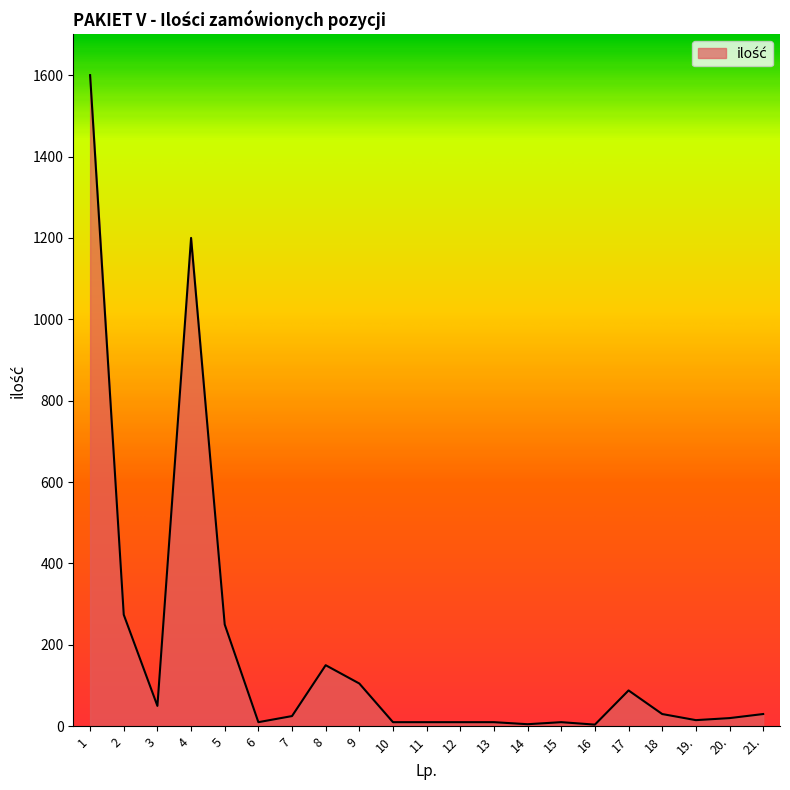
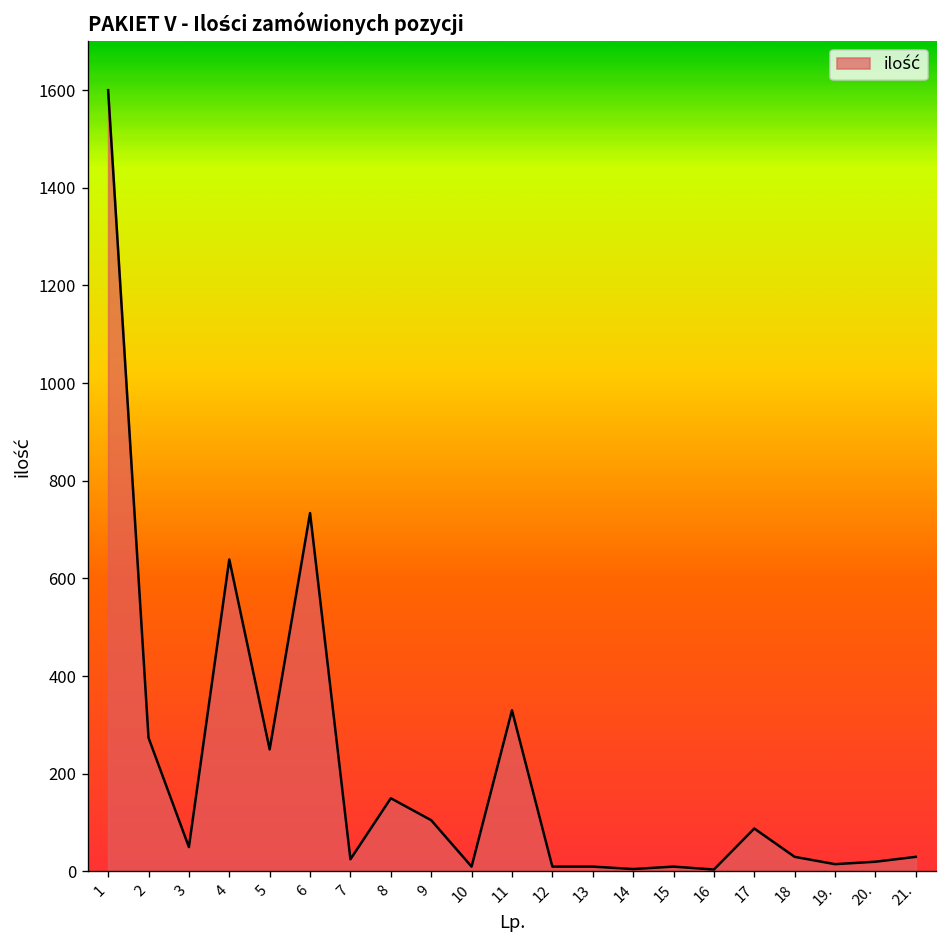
  {
    "1": 1600,
    "2": 270,
    "3": 50,
-   "4": 1200,
+   "4": 640,
    "5": 250,
-   "6": 10,
+   "6": 730,
    "7": 30,
    "8": 150,
    "9": 110,
    "10": 10,
-   "11": 10,
+   "11": 330,
    "12": 10,
    "13": 10,
    "14": 10,
    "15": 10,
    "16": 0,
    "17": 90,
    "18": 30,
    "19.": 20,
    "20.": 20,
    "21.": 30
  }
